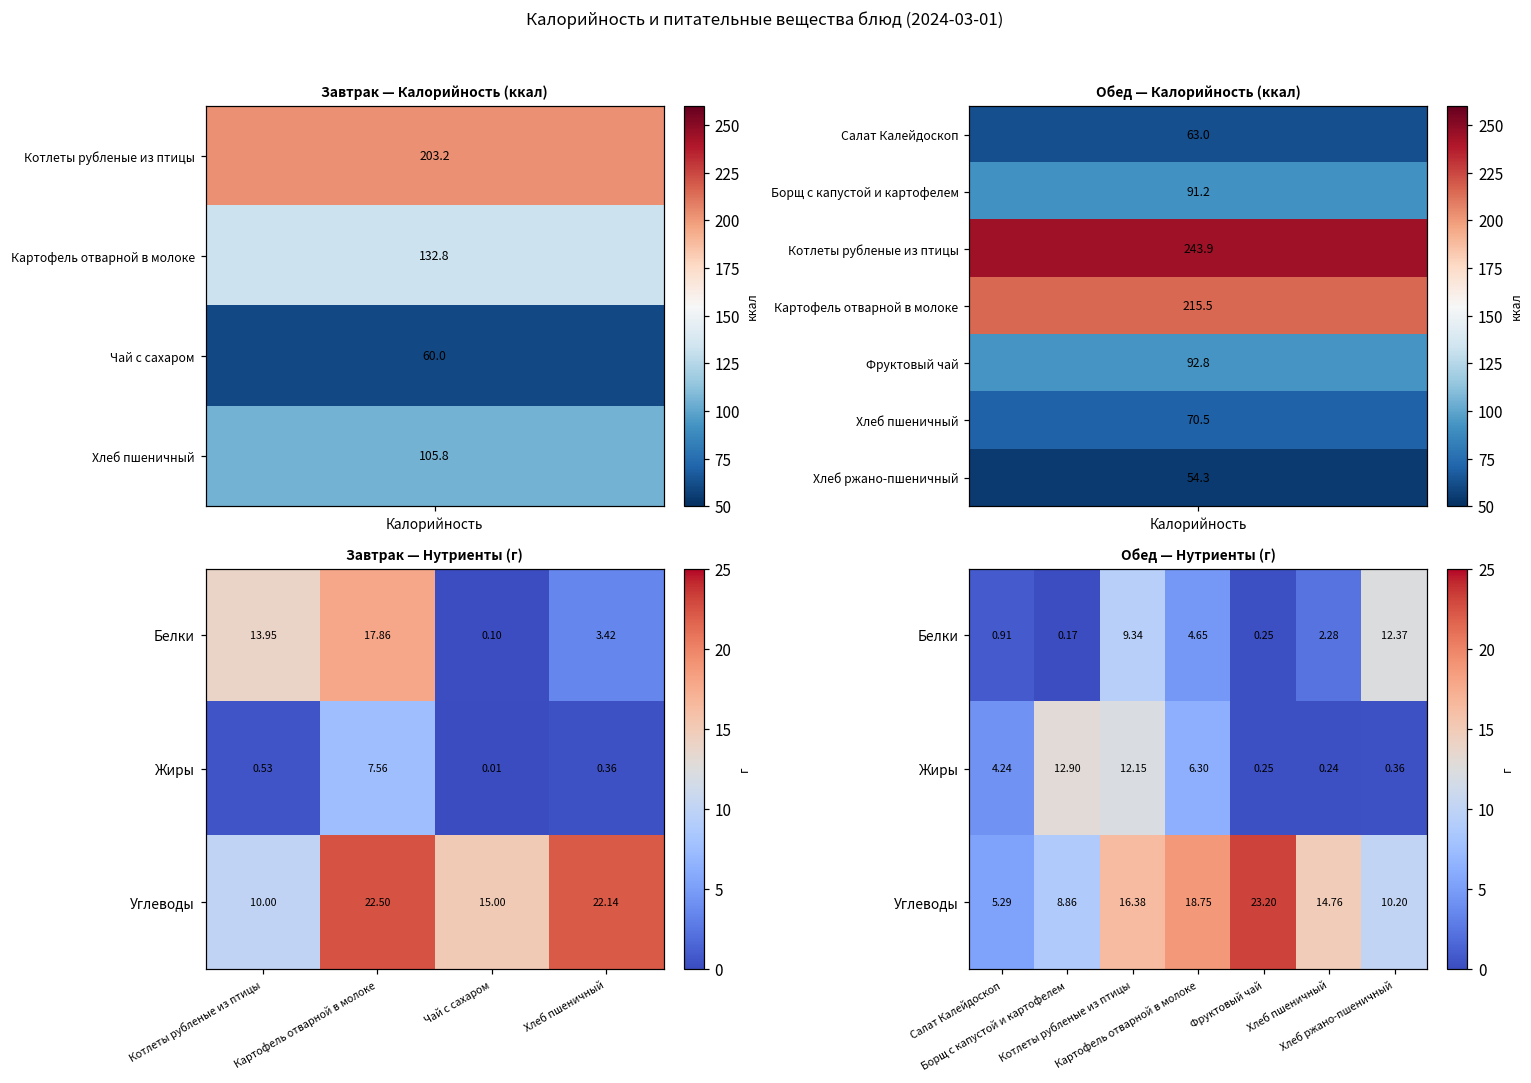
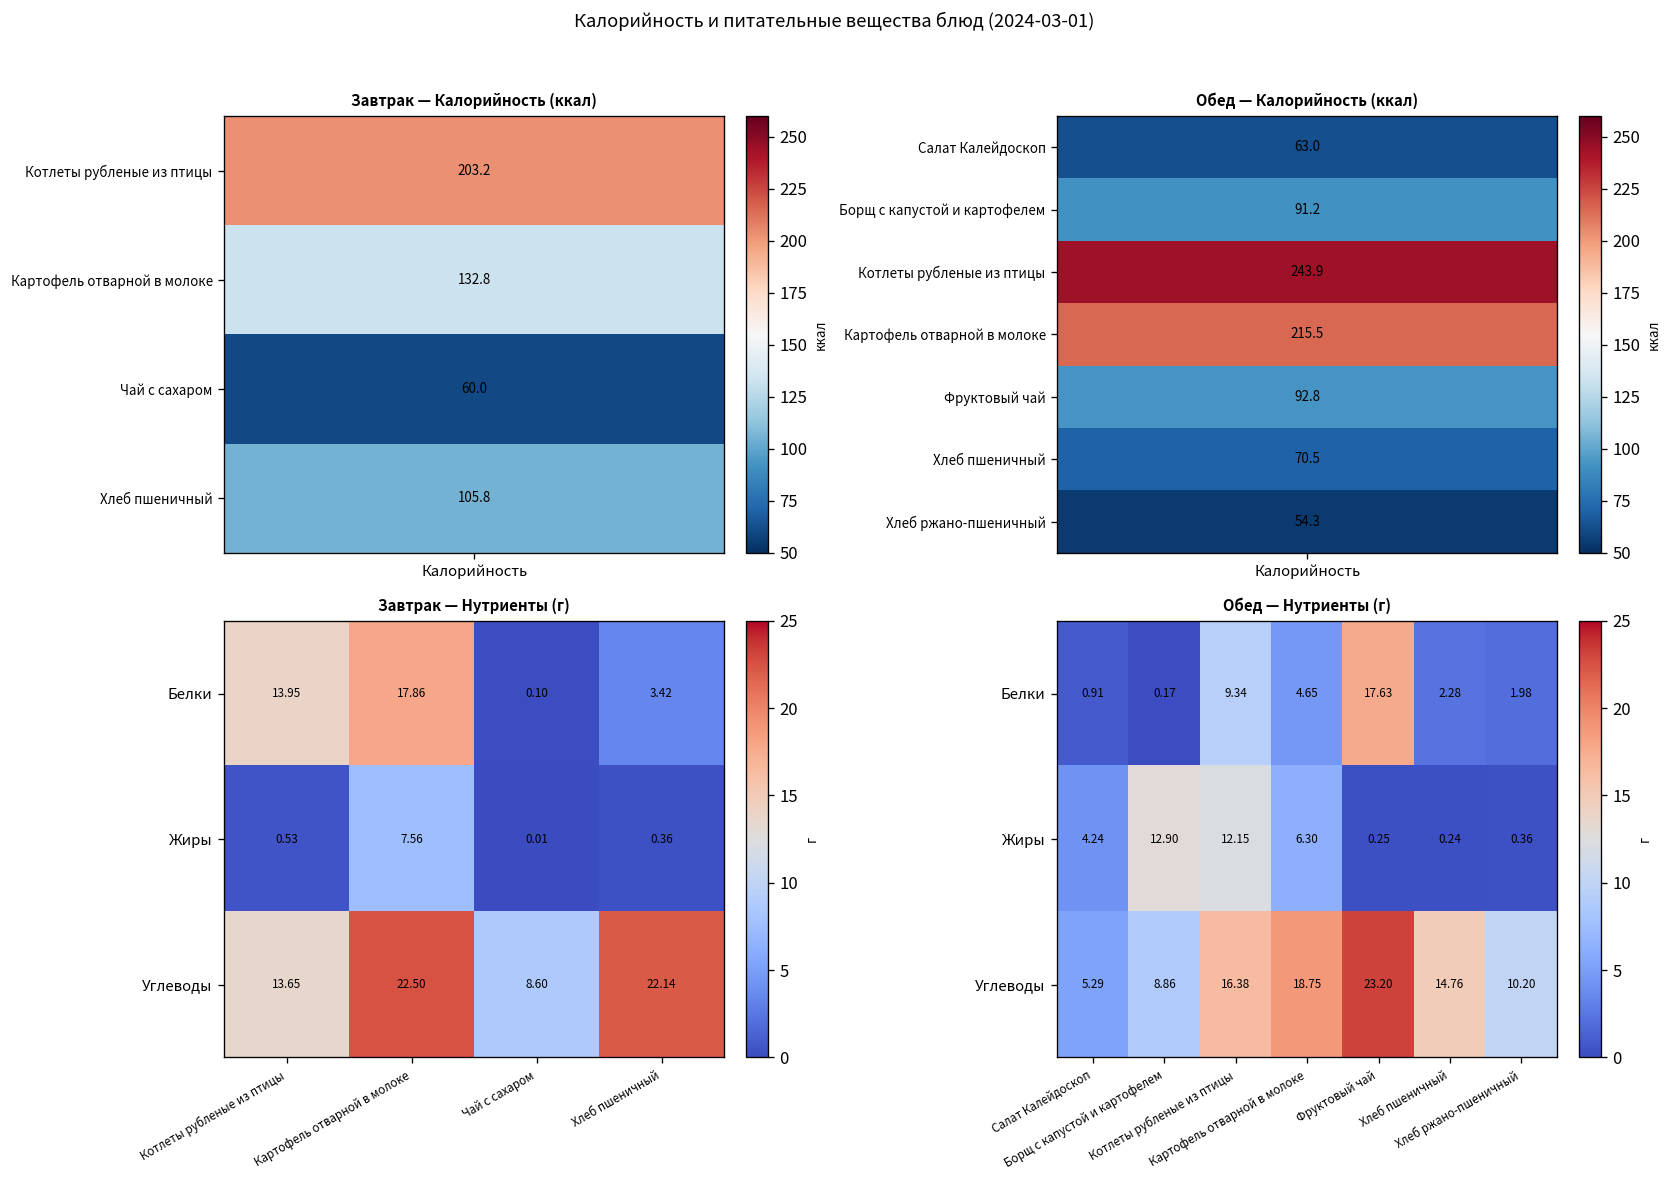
  {
    "Завтрак — Калорийность (ккал)": {
      "Котлеты рубленые из птицы": {
        "Калорийность": 203.2
      },
      "Картофель отварной в молоке": {
        "Калорийность": 132.8
      },
      "Чай с сахаром": {
        "Калорийность": 60.0
      },
      "Хлеб пшеничный": {
        "Калорийность": 105.8
      }
    },
    "Обед — Калорийность (ккал)": {
      "Салат Калейдоскоп": {
        "Калорийность": 63.0
      },
      "Борщ с капустой и картофелем": {
        "Калорийность": 91.2
      },
      "Котлеты рубленые из птицы": {
        "Калорийность": 243.9
      },
      "Картофель отварной в молоке": {
        "Калорийность": 215.5
      },
      "Фруктовый чай": {
        "Калорийность": 92.8
      },
      "Хлеб пшеничный": {
        "Калорийность": 70.5
      },
      "Хлеб ржано-пшеничный": {
        "Калорийность": 54.3
      }
    },
    "Завтрак — Нутриенты (г)": {
      "Белки": {
        "Котлеты рубленые из птицы": 13.95,
        "Картофель отварной в молоке": 17.86,
        "Чай с сахаром": 0.10,
        "Хлеб пшеничный": 3.42
      },
      "Жиры": {
        "Котлеты рубленые из птицы": 0.53,
        "Картофель отварной в молоке": 7.56,
        "Чай с сахаром": 0.01,
        "Хлеб пшеничный": 0.36
      },
      "Углеводы": {
-       "Котлеты рубленые из птицы": 10.00,
+       "Котлеты рубленые из птицы": 13.65,
        "Картофель отварной в молоке": 22.50,
-       "Чай с сахаром": 15.00,
+       "Чай с сахаром": 8.60,
        "Хлеб пшеничный": 22.14
      }
    },
    "Обед — Нутриенты (г)": {
      "Белки": {
        "Салат Калейдоскоп": 0.91,
        "Борщ с капустой и картофелем": 0.17,
        "Котлеты рубленые из птицы": 9.34,
        "Картофель отварной в молоке": 4.65,
-       "Фруктовый чай": 0.25,
+       "Фруктовый чай": 17.63,
        "Хлеб пшеничный": 2.28,
-       "Хлеб ржано-пшеничный": 12.37
+       "Хлеб ржано-пшеничный": 1.98
      },
      "Жиры": {
        "Салат Калейдоскоп": 4.24,
        "Борщ с капустой и картофелем": 12.90,
        "Котлеты рубленые из птицы": 12.15,
        "Картофель отварной в молоке": 6.30,
        "Фруктовый чай": 0.25,
        "Хлеб пшеничный": 0.24,
        "Хлеб ржано-пшеничный": 0.36
      },
      "Углеводы": {
        "Салат Калейдоскоп": 5.29,
        "Борщ с капустой и картофелем": 8.86,
        "Котлеты рубленые из птицы": 16.38,
        "Картофель отварной в молоке": 18.75,
        "Фруктовый чай": 23.20,
        "Хлеб пшеничный": 14.76,
        "Хлеб ржано-пшеничный": 10.20
      }
    }
  }
